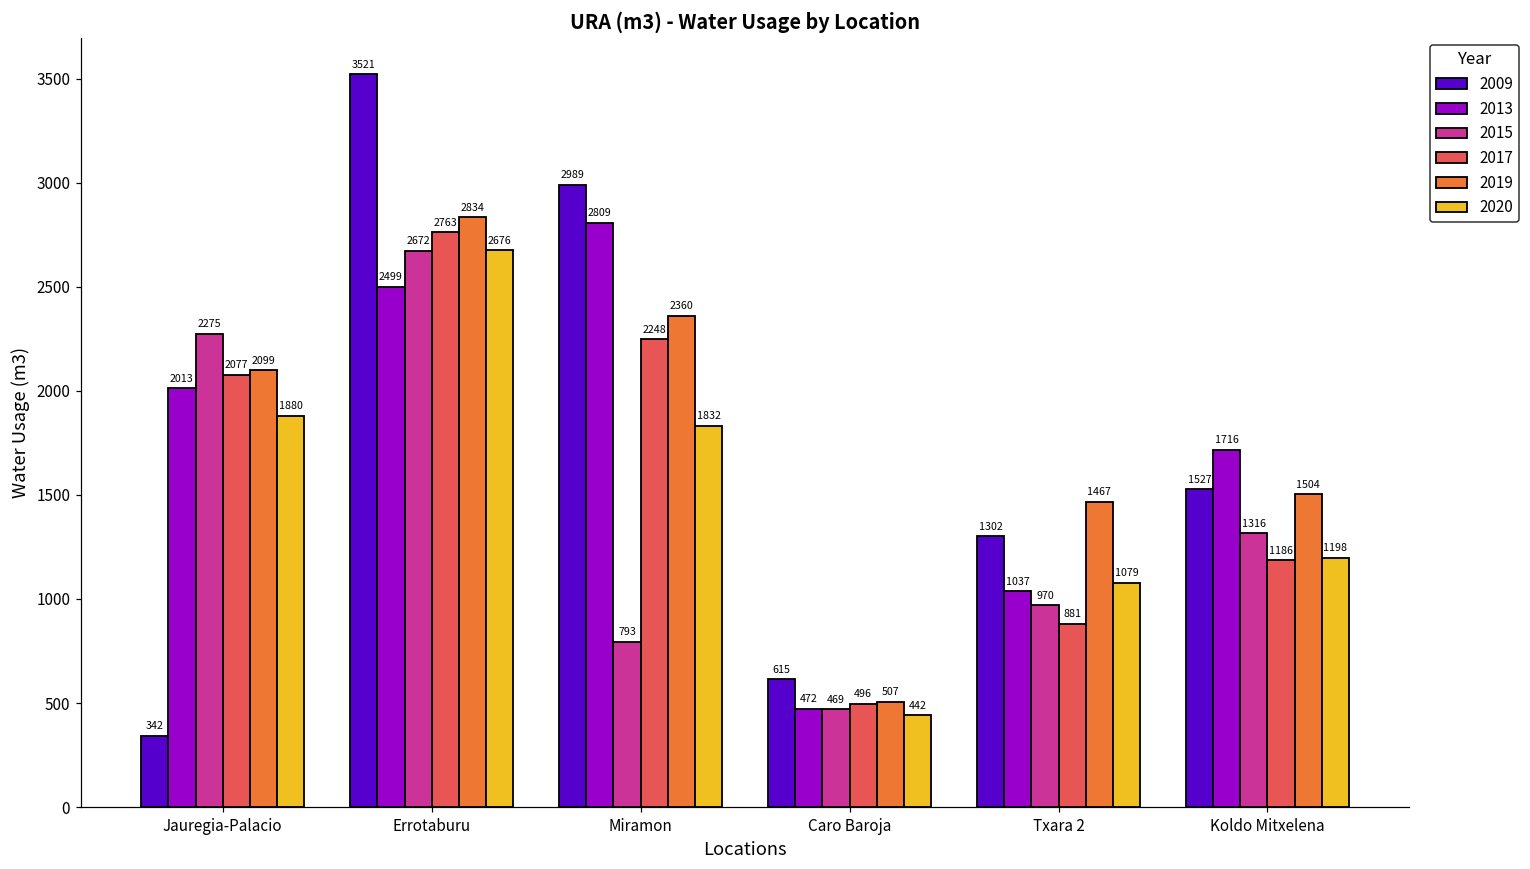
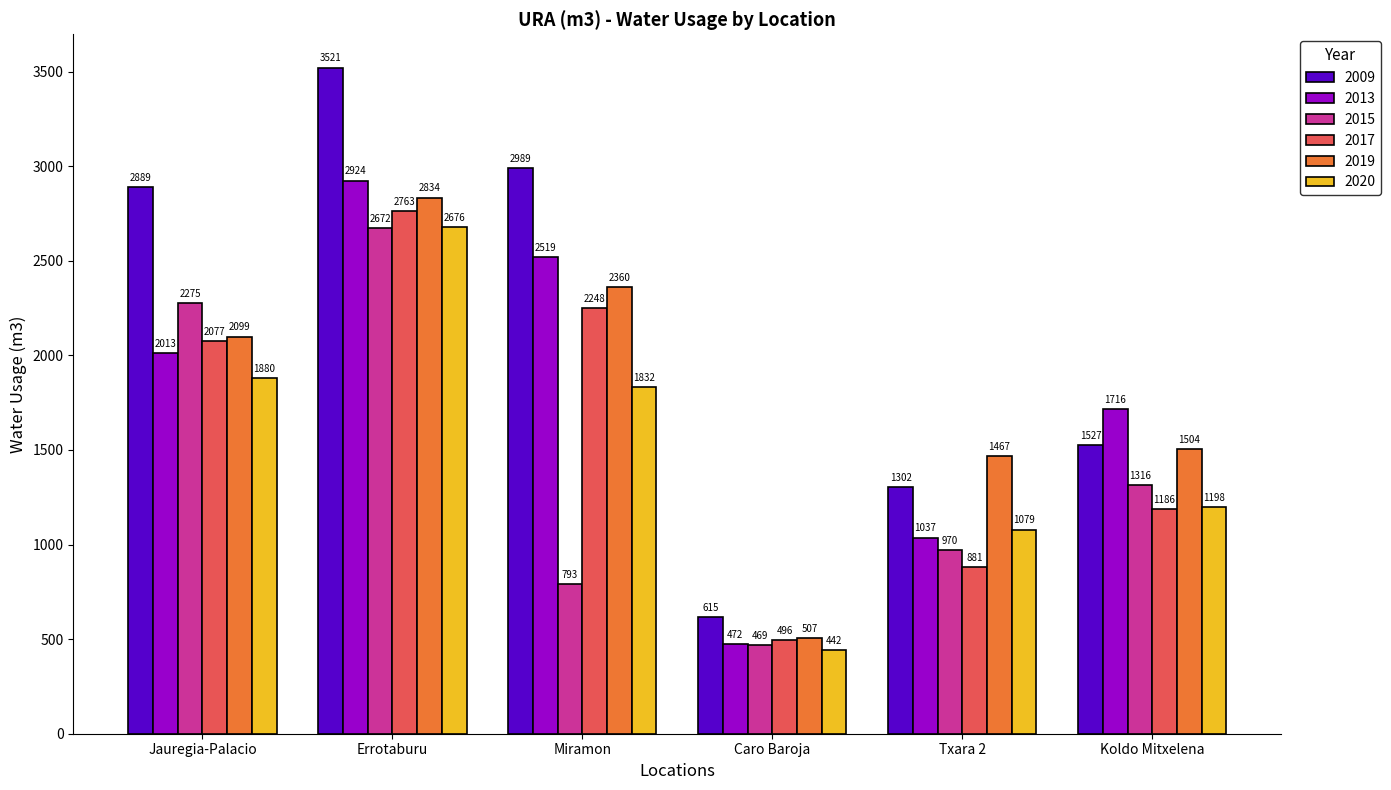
  {
    "2009": {
-     "Jauregia-Palacio": 342,
+     "Jauregia-Palacio": 2889,
      "Errotaburu": 3521,
      "Miramon": 2989,
      "Caro Baroja": 615,
      "Txara 2": 1302,
      "Koldo Mitxelena": 1527
    },
    "2013": {
      "Jauregia-Palacio": 2013,
-     "Errotaburu": 2499,
-     "Miramon": 2809,
+     "Errotaburu": 2924,
+     "Miramon": 2519,
      "Caro Baroja": 472,
      "Txara 2": 1037,
      "Koldo Mitxelena": 1716
    },
    "2015": {
      "Jauregia-Palacio": 2275,
      "Errotaburu": 2672,
      "Miramon": 793,
      "Caro Baroja": 469,
      "Txara 2": 970,
      "Koldo Mitxelena": 1316
    },
    "2020": {
      "Jauregia-Palacio": 1880,
      "Errotaburu": 2676,
      "Miramon": 1832,
      "Caro Baroja": 442,
      "Txara 2": 1079,
      "Koldo Mitxelena": 1198
    }
  }
